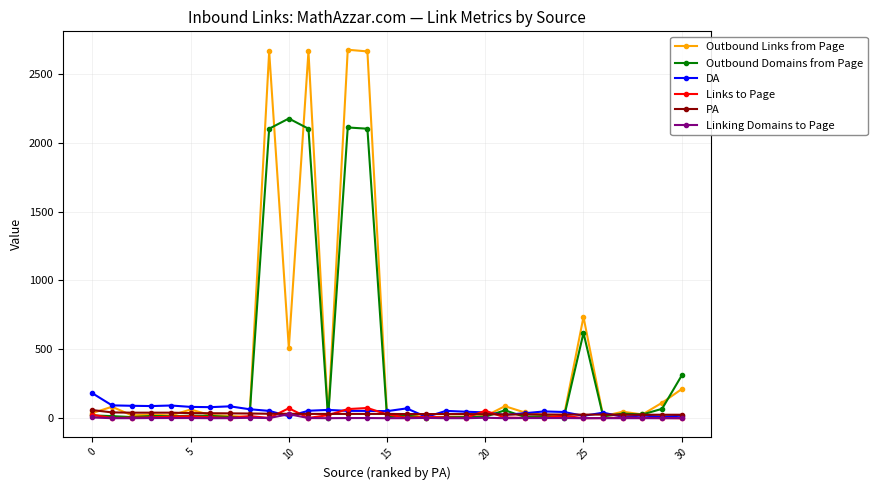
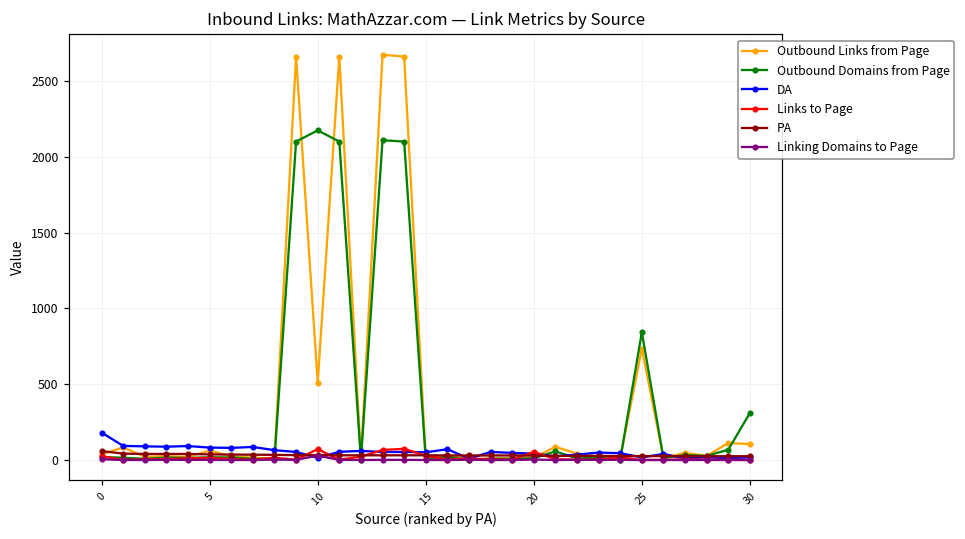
  {
    "Outbound Links from Page": {
      "5": 60,
      "10": 510,
      "25": 740,
-     "30": 210
+     "30": 110
    },
    "Outbound Domains from Page": {
      "10": 2180,
-     "25": 620,
+     "25": 840,
      "30": 310
    },
    "DA": {
      "0": 180,
      "5": 80,
      "15": 50
    },
    "Links to Page": {
      "10": 70
    },
    "PA": {
      "0": 60,
      "5": 40
    }
  }
